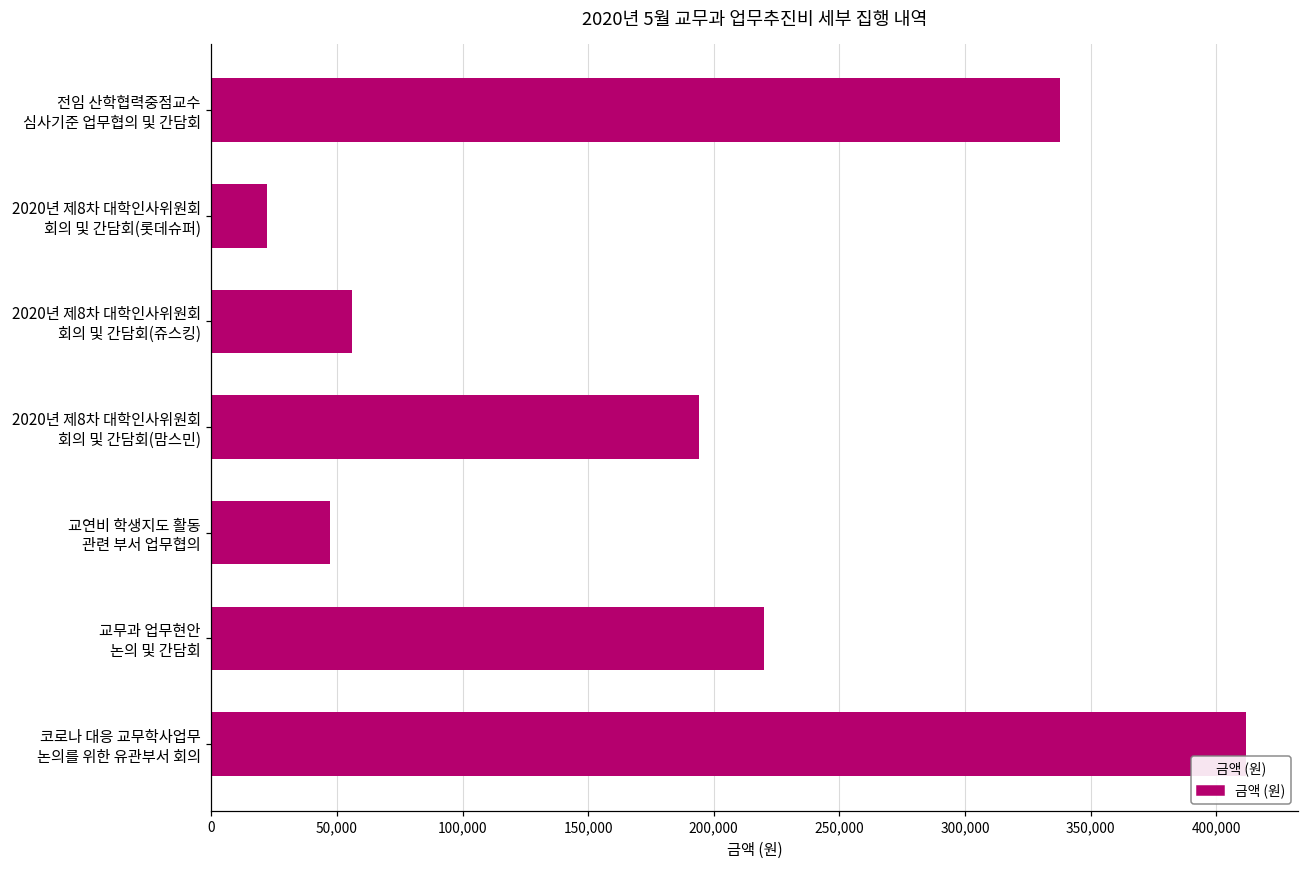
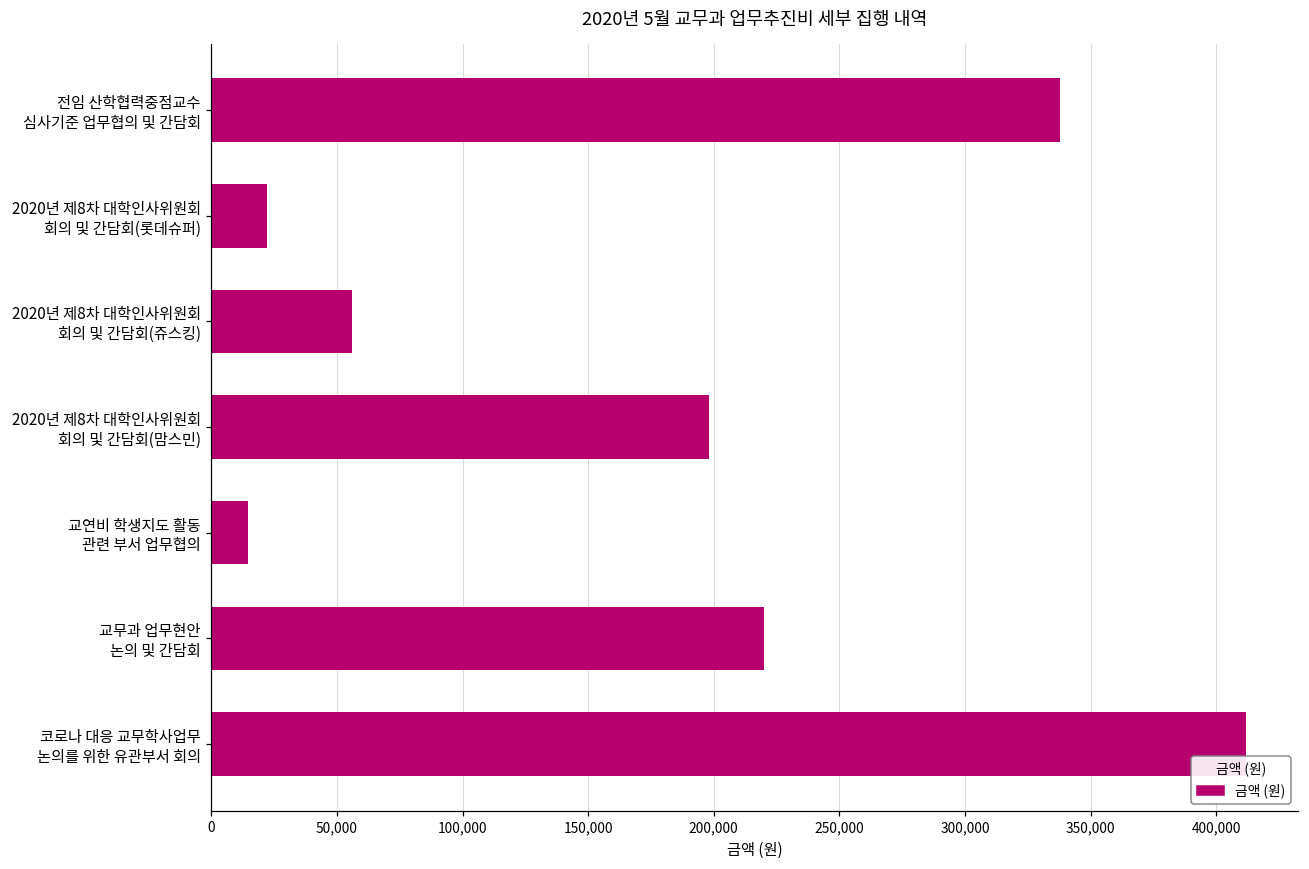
  {
    "전임 산학협력중점교수 심사기준 업무협의 및 간담회": "338,000",
    "2020년 제8차 대학인사위원회 회의 및 간담회(롯데슈퍼)": "22,000",
    "2020년 제8차 대학인사위원회 회의 및 간담회(쥬스킹)": "56,000",
-   "2020년 제8차 대학인사위원회 회의 및 간담회(맘스민)": "194,000",
-   "교연비 학생지도 활동 관련 부서 업무협의": "47,000",
+   "2020년 제8차 대학인사위원회 회의 및 간담회(맘스민)": "198,000",
+   "교연비 학생지도 활동 관련 부서 업무협의": "14,000",
    "교무과 업무현안 논의 및 간담회": "220,000",
    "코로나 대응 교무학사업무 논의를 위한 유관부서 회의": "412,000"
  }
